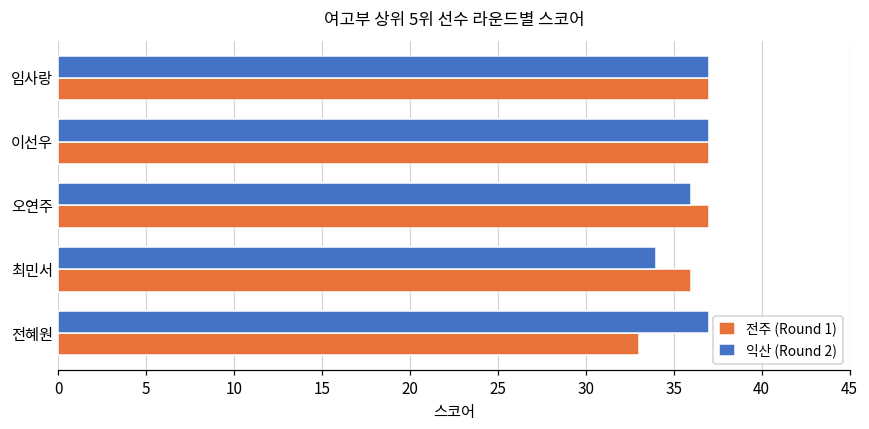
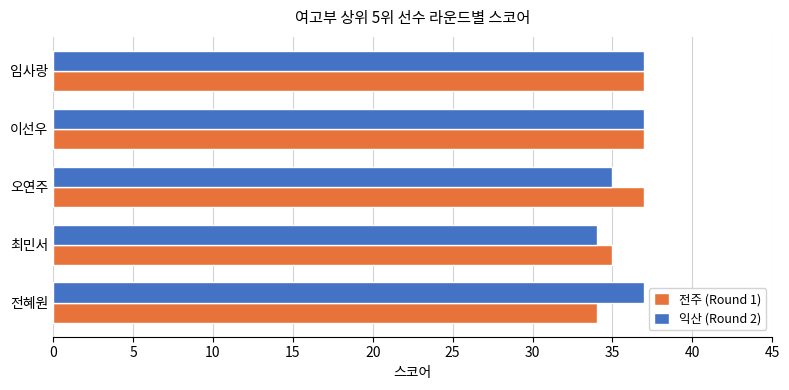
  {
    "전주 (Round 1)": {
      "임사랑": 37,
      "이선우": 37,
      "오연주": 37,
-     "최민서": 36,
-     "전혜원": 33
+     "최민서": 35,
+     "전혜원": 34
    },
    "익산 (Round 2)": {
      "임사랑": 37,
      "이선우": 37,
-     "오연주": 36,
+     "오연주": 35,
      "최민서": 34,
      "전혜원": 37
    }
  }
